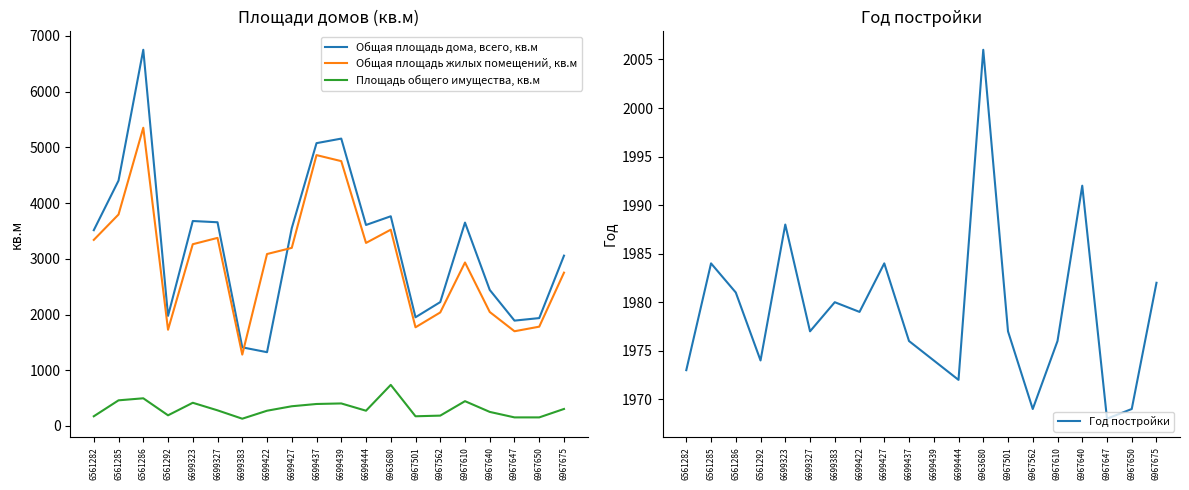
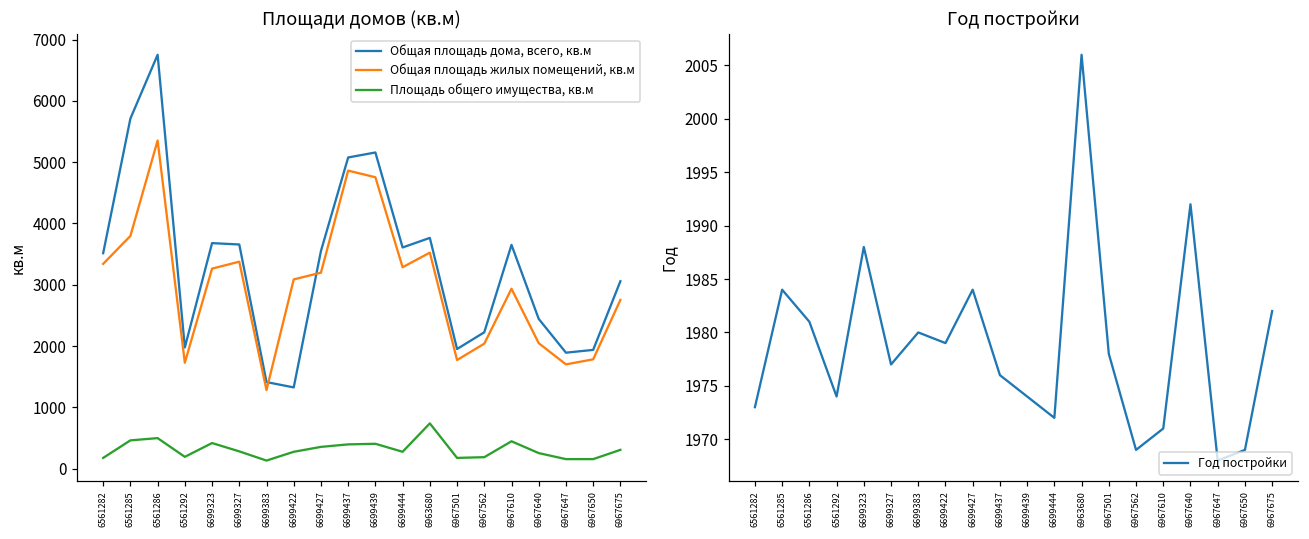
  {
    "Площади домов (кв.м)": {
      "Общая площадь дома, всего, кв.м": {
        "6561282": 3500,
-       "6561285": 4400,
+       "6561285": 5700,
        "6561286": 6800,
        "6561292": 2000,
        "6699323": 3700,
        "6699327": 3700,
        "6699383": 1400,
        "6699422": 1300,
        "6699427": 3600,
        "6699437": 5100,
        "6699439": 5200,
        "6699444": 3600,
        "6963680": 3800,
        "6967501": 2000,
        "6967562": 2200,
        "6967610": 3700,
        "6967640": 2400,
        "6967647": 1900,
        "6967650": 1900,
        "6967675": 3100
      },
      "Общая площадь жилых помещений, кв.м": {
        "6561282": 3300,
        "6561285": 3800,
        "6561286": 5400,
        "6561292": 1700,
        "6699323": 3300,
        "6699327": 3400,
        "6699383": 1300,
        "6699422": 3100,
        "6699427": 3200,
        "6699437": 4900,
        "6699439": 4800,
        "6699444": 3300,
        "6963680": 3500,
        "6967501": 1800,
        "6967562": 2000,
        "6967610": 2900,
        "6967640": 2000,
        "6967647": 1700,
        "6967650": 1800,
        "6967675": 2800
      },
      "Площадь общего имущества, кв.м": {
        "6561282": 200,
        "6561285": 500,
        "6561286": 500,
        "6561292": 200,
        "6699323": 400,
        "6699327": 300,
        "6699383": 100,
        "6699422": 300,
        "6699427": 400,
        "6699437": 400,
        "6699439": 400,
        "6699444": 300,
        "6963680": 700,
        "6967501": 200,
        "6967562": 200,
        "6967610": 400,
        "6967640": 300,
        "6967647": 200,
        "6967650": 200,
        "6967675": 300
      }
    },
    "Год постройки": {
      "6561282": 1973,
      "6561285": 1984,
      "6561286": 1981,
      "6561292": 1974,
      "6699323": 1988,
      "6699327": 1977,
      "6699383": 1980,
      "6699422": 1979,
      "6699427": 1984,
      "6699437": 1976,
      "6699439": 1974,
      "6699444": 1972,
      "6963680": 2006,
-     "6967501": 1977,
+     "6967501": 1978,
      "6967562": 1969,
-     "6967610": 1976,
+     "6967610": 1971,
      "6967640": 1992,
      "6967650": 1969,
      "6967675": 1982
    }
  }
